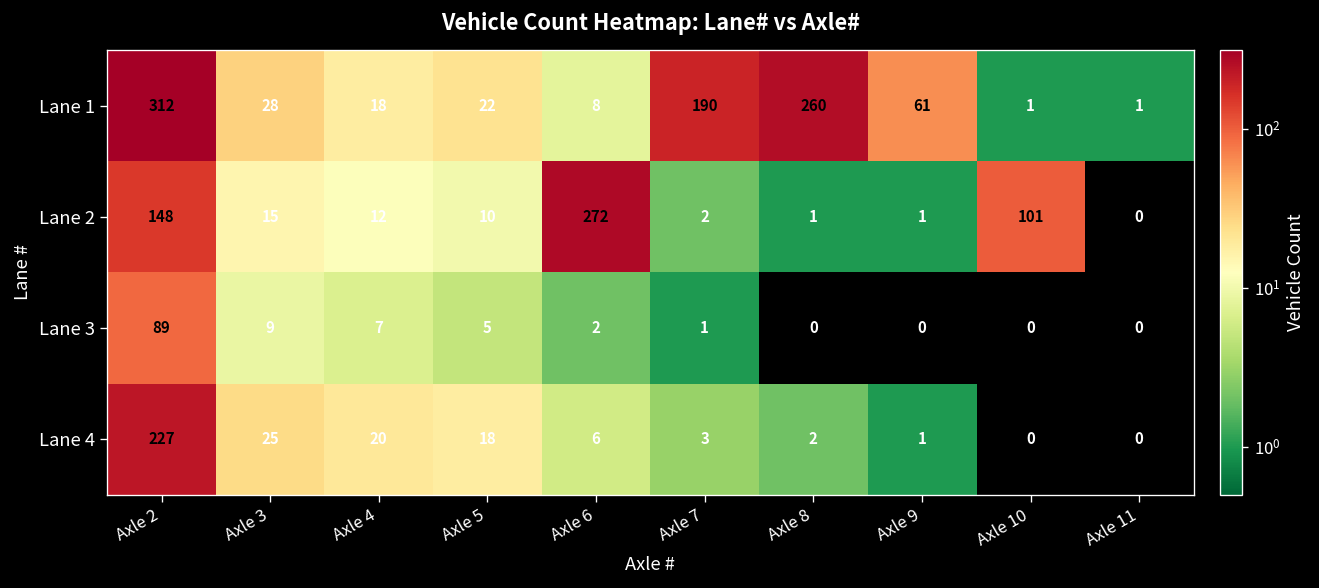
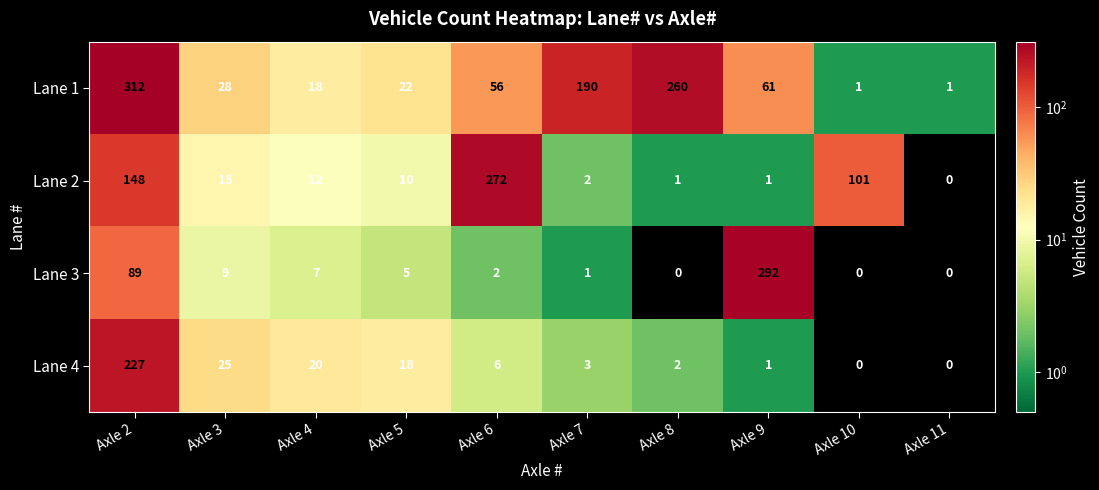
  {
    "Lane 1": {
      "Axle 2": 312,
      "Axle 3": 28,
      "Axle 4": 18,
      "Axle 5": 22,
-     "Axle 6": 8,
+     "Axle 6": 56,
      "Axle 7": 190,
      "Axle 8": 260,
      "Axle 9": 61,
      "Axle 10": 1,
      "Axle 11": 1
    },
    "Lane 2": {
      "Axle 2": 148,
      "Axle 3": 15,
      "Axle 4": 12,
      "Axle 5": 10,
      "Axle 6": 272,
      "Axle 7": 2,
      "Axle 8": 1,
      "Axle 9": 1,
      "Axle 10": 101,
      "Axle 11": 0
    },
    "Lane 3": {
      "Axle 2": 89,
      "Axle 3": 9,
      "Axle 4": 7,
      "Axle 5": 5,
      "Axle 6": 2,
      "Axle 7": 1,
      "Axle 8": 0,
-     "Axle 9": 0,
+     "Axle 9": 292,
      "Axle 10": 0,
      "Axle 11": 0
    },
    "Lane 4": {
      "Axle 2": 227,
      "Axle 3": 25,
      "Axle 4": 20,
      "Axle 5": 18,
      "Axle 6": 6,
      "Axle 7": 3,
      "Axle 8": 2,
      "Axle 9": 1,
      "Axle 10": 0,
      "Axle 11": 0
    }
  }
